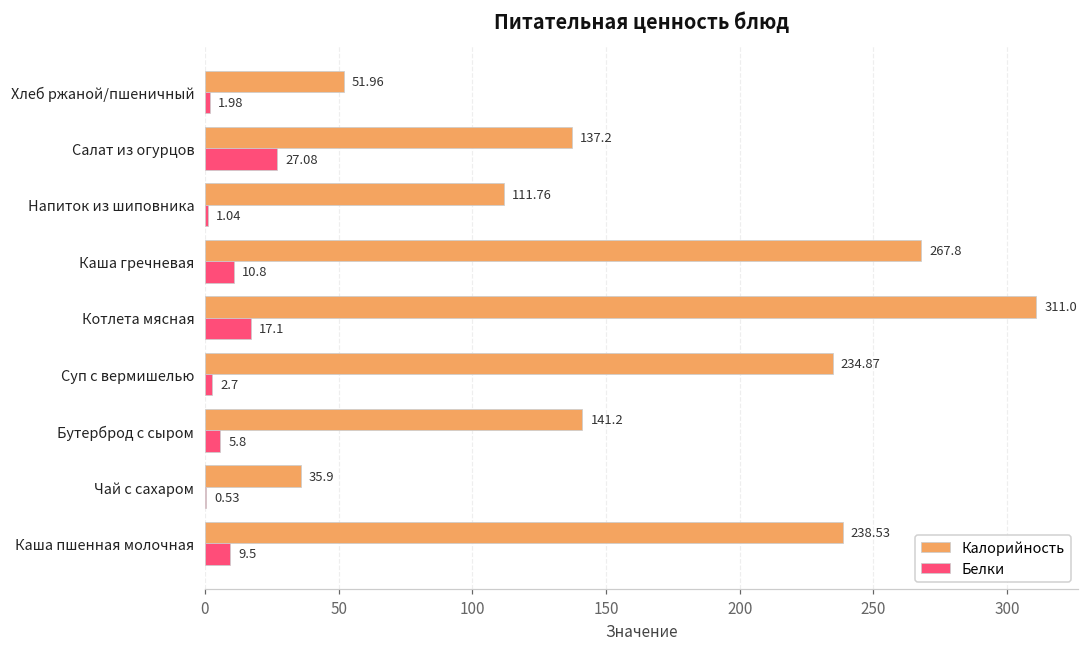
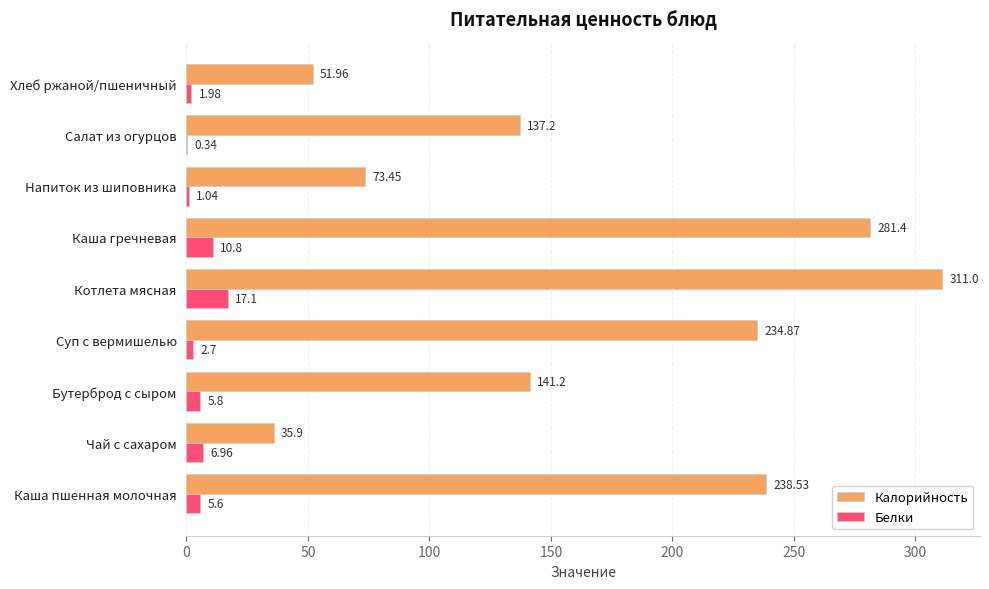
  {
    "Калорийность": {
      "Хлеб ржаной/пшеничный": 51.96,
      "Салат из огурцов": 137.2,
-     "Напиток из шиповника": 111.76,
-     "Каша гречневая": 267.8,
+     "Напиток из шиповника": 73.45,
+     "Каша гречневая": 281.4,
      "Котлета мясная": 311.0,
      "Суп с вермишелью": 234.87,
      "Бутерброд с сыром": 141.2,
      "Чай с сахаром": 35.9,
      "Каша пшенная молочная": 238.53
    },
    "Белки": {
      "Хлеб ржаной/пшеничный": 1.98,
-     "Салат из огурцов": 27.08,
+     "Салат из огурцов": 0.34,
      "Напиток из шиповника": 1.04,
      "Каша гречневая": 10.8,
      "Котлета мясная": 17.1,
      "Суп с вермишелью": 2.7,
      "Бутерброд с сыром": 5.8,
-     "Чай с сахаром": 0.53,
-     "Каша пшенная молочная": 9.5
+     "Чай с сахаром": 6.96,
+     "Каша пшенная молочная": 5.6
    }
  }
